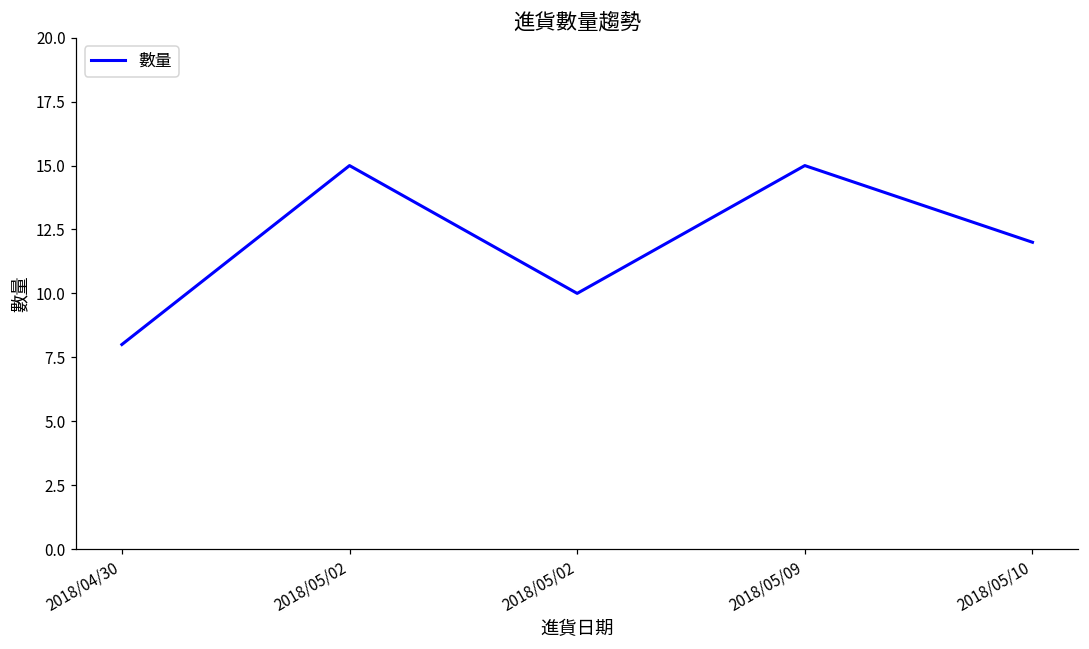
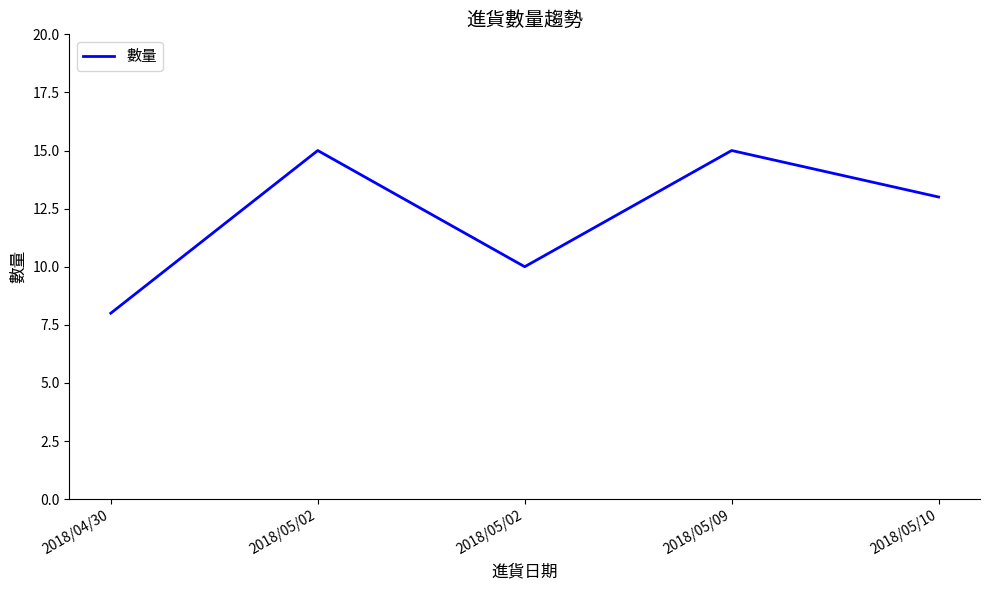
  {
    "2018/04/30": 8,
    "2018/05/09": 15,
-   "2018/05/10": 12
+   "2018/05/10": 13
  }
